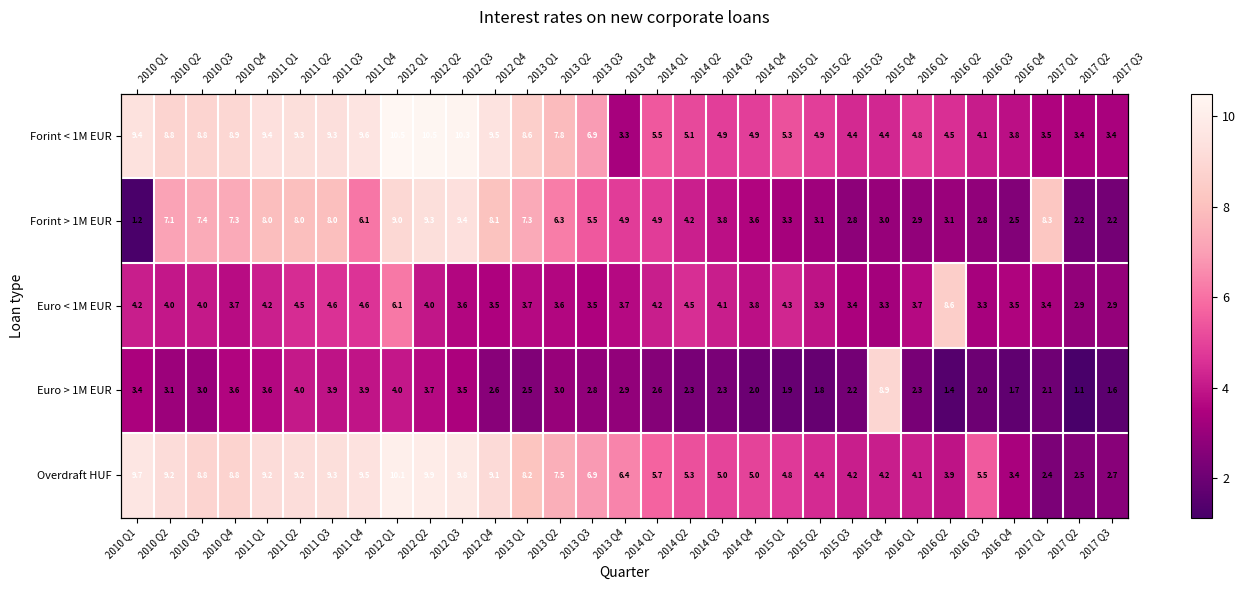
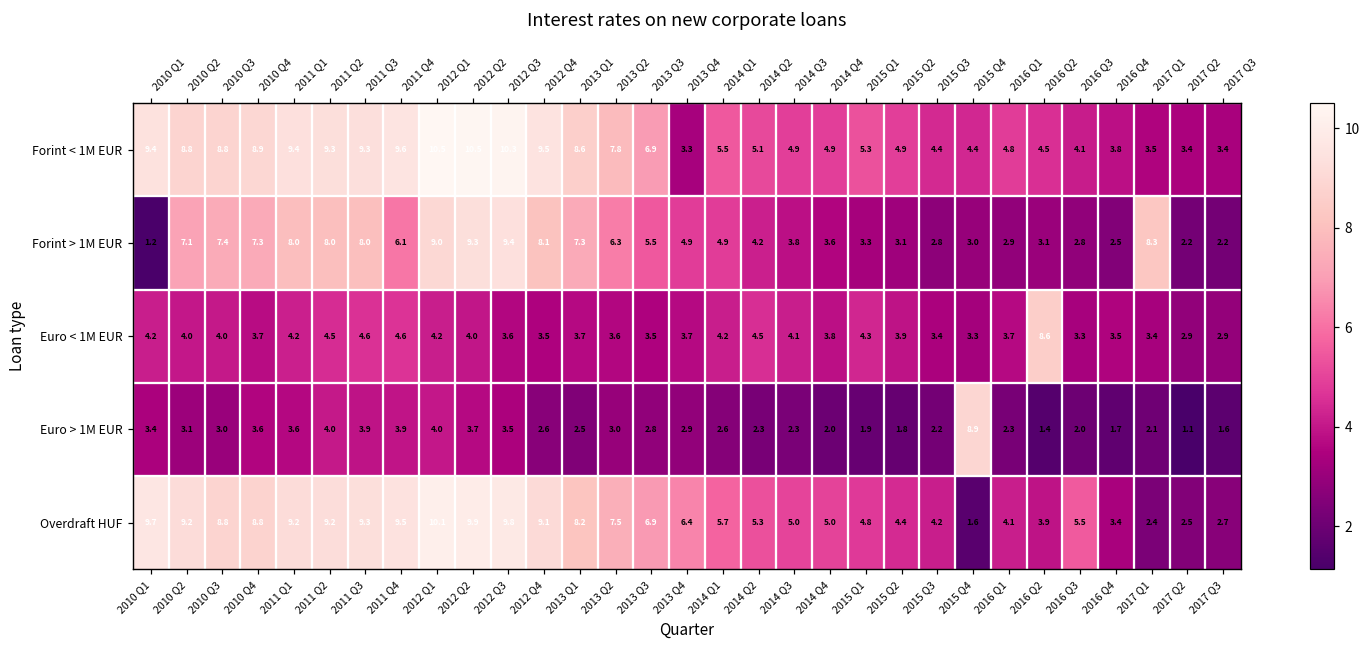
  {
    "Forint < 1M EUR": {
      "2013 Q1": 8.6,
      "2013 Q2": 7.8,
      "2013 Q3": 6.9,
      "2013 Q4": 3.3,
      "2014 Q1": 5.5,
      "2014 Q2": 5.1,
      "2014 Q3": 4.9,
      "2014 Q4": 4.9,
      "2015 Q1": 5.3,
      "2015 Q2": 4.9,
      "2015 Q3": 4.4,
      "2015 Q4": 4.4,
      "2016 Q1": 4.8,
      "2016 Q2": 4.5,
      "2016 Q3": 4.1,
      "2016 Q4": 3.8,
      "2017 Q1": 3.5,
      "2017 Q2": 3.4,
      "2017 Q3": 3.4
    },
    "Forint > 1M EUR": {
      "2010 Q1": 1.2,
      "2010 Q2": 7.1,
      "2010 Q3": 7.4,
      "2010 Q4": 7.3,
      "2011 Q1": 8.0,
      "2011 Q2": 8.0,
      "2011 Q3": 8.0,
      "2011 Q4": 6.1,
      "2012 Q4": 8.1,
      "2013 Q1": 7.3,
      "2013 Q2": 6.3,
      "2013 Q3": 5.5,
      "2013 Q4": 4.9,
      "2014 Q1": 4.9,
      "2014 Q2": 4.2,
      "2014 Q3": 3.8,
      "2014 Q4": 3.6,
      "2015 Q1": 3.3,
      "2015 Q2": 3.1,
      "2015 Q3": 2.8,
      "2015 Q4": 3.0,
      "2016 Q1": 2.9,
      "2016 Q2": 3.1,
      "2016 Q3": 2.8,
      "2016 Q4": 2.5,
      "2017 Q1": 8.3,
      "2017 Q2": 2.2,
      "2017 Q3": 2.2
    },
    "Euro < 1M EUR": {
      "2010 Q1": 4.2,
      "2010 Q2": 4.0,
      "2010 Q3": 4.0,
      "2010 Q4": 3.7,
      "2011 Q1": 4.2,
      "2011 Q2": 4.5,
      "2011 Q3": 4.6,
      "2011 Q4": 4.6,
-     "2012 Q1": 6.1,
+     "2012 Q1": 4.2,
      "2012 Q2": 4.0,
      "2012 Q3": 3.6,
      "2012 Q4": 3.5,
      "2013 Q1": 3.7,
      "2013 Q2": 3.6,
      "2013 Q3": 3.5,
      "2013 Q4": 3.7,
      "2014 Q1": 4.2,
      "2014 Q2": 4.5,
      "2014 Q3": 4.1,
      "2014 Q4": 3.8,
      "2015 Q1": 4.3,
      "2015 Q2": 3.9,
      "2015 Q3": 3.4,
      "2015 Q4": 3.3,
      "2016 Q1": 3.7,
      "2016 Q2": 8.6,
      "2016 Q3": 3.3,
      "2016 Q4": 3.5,
      "2017 Q1": 3.4,
      "2017 Q2": 2.9,
      "2017 Q3": 2.9
    },
    "Euro > 1M EUR": {
      "2010 Q1": 3.4,
      "2010 Q2": 3.1,
      "2010 Q3": 3.0,
      "2010 Q4": 3.6,
      "2011 Q1": 3.6,
      "2011 Q2": 4.0,
      "2011 Q3": 3.9,
      "2011 Q4": 3.9,
      "2012 Q1": 4.0,
      "2012 Q2": 3.7,
      "2012 Q3": 3.5,
      "2012 Q4": 2.6,
      "2013 Q1": 2.5,
      "2013 Q2": 3.0,
      "2013 Q3": 2.8,
      "2013 Q4": 2.9,
      "2014 Q1": 2.6,
      "2014 Q2": 2.3,
      "2014 Q3": 2.3,
      "2014 Q4": 2.0,
      "2015 Q1": 1.9,
      "2015 Q2": 1.8,
      "2015 Q3": 2.2,
      "2016 Q1": 2.3,
      "2016 Q2": 1.4,
      "2016 Q3": 2.0,
      "2016 Q4": 1.7,
      "2017 Q1": 2.1,
      "2017 Q2": 1.1,
      "2017 Q3": 1.6
    },
    "Overdraft HUF": {
      "2010 Q4": 8.8,
      "2013 Q1": 8.2,
      "2013 Q2": 7.5,
      "2013 Q3": 6.9,
      "2013 Q4": 6.4,
      "2014 Q1": 5.7,
      "2014 Q2": 5.3,
      "2014 Q3": 5.0,
      "2014 Q4": 5.0,
      "2015 Q1": 4.8,
      "2015 Q2": 4.4,
      "2015 Q3": 4.2,
-     "2015 Q4": 4.2,
+     "2015 Q4": 1.6,
      "2016 Q1": 4.1,
      "2016 Q2": 3.9,
      "2016 Q3": 5.5,
      "2016 Q4": 3.4,
      "2017 Q1": 2.4,
      "2017 Q2": 2.5,
      "2017 Q3": 2.7
    }
  }
